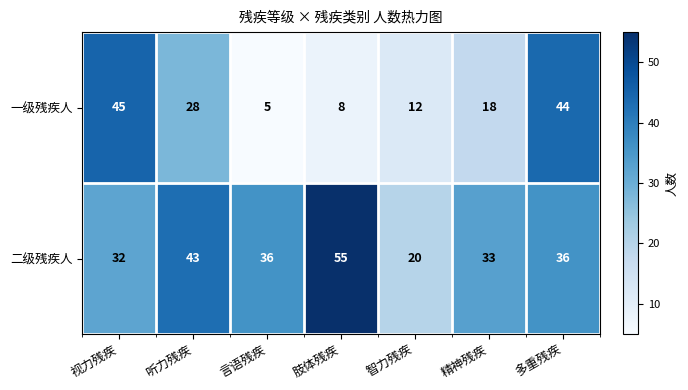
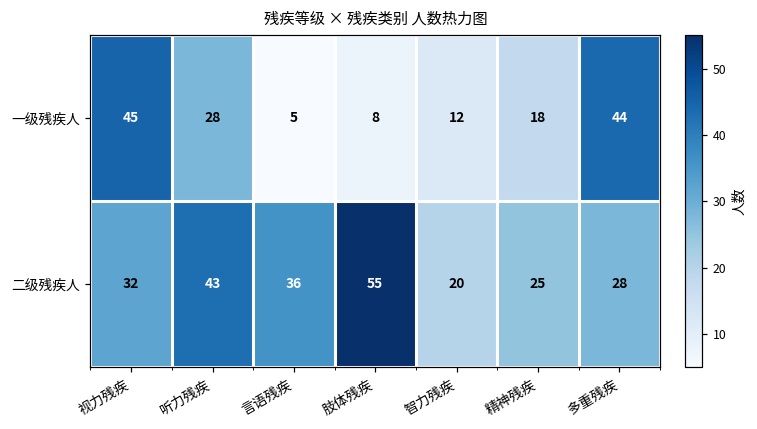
  {
    "一级残疾人": {
      "视力残疾": 45,
      "听力残疾": 28,
      "言语残疾": 5,
      "肢体残疾": 8,
      "智力残疾": 12,
      "精神残疾": 18,
      "多重残疾": 44
    },
    "二级残疾人": {
      "视力残疾": 32,
      "听力残疾": 43,
      "言语残疾": 36,
      "肢体残疾": 55,
      "智力残疾": 20,
-     "精神残疾": 33,
-     "多重残疾": 36
+     "精神残疾": 25,
+     "多重残疾": 28
    }
  }
